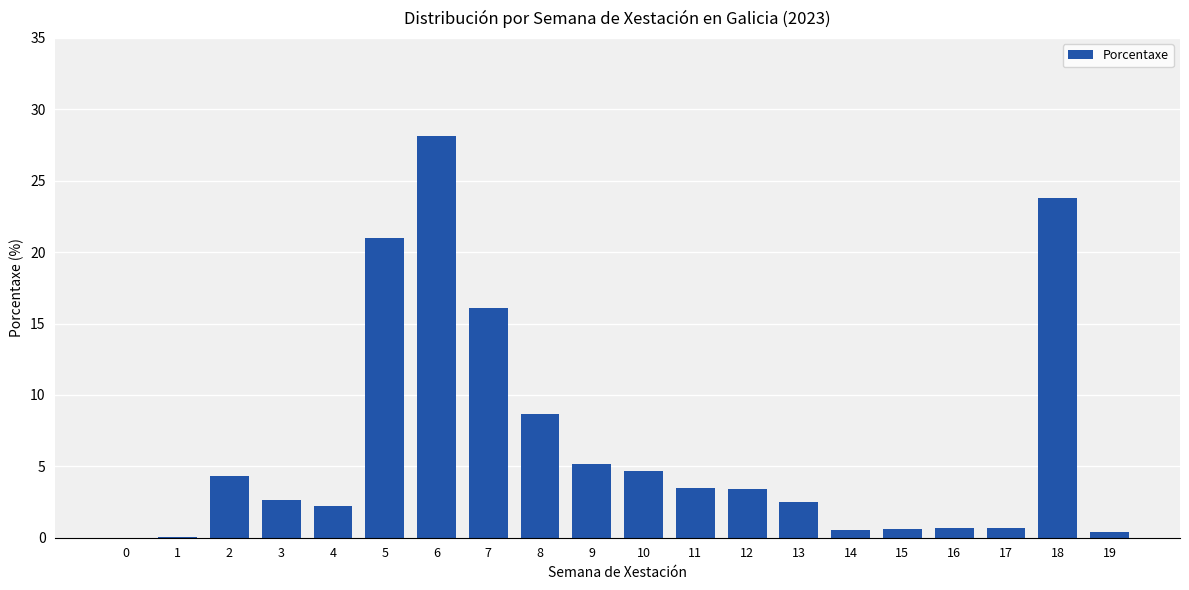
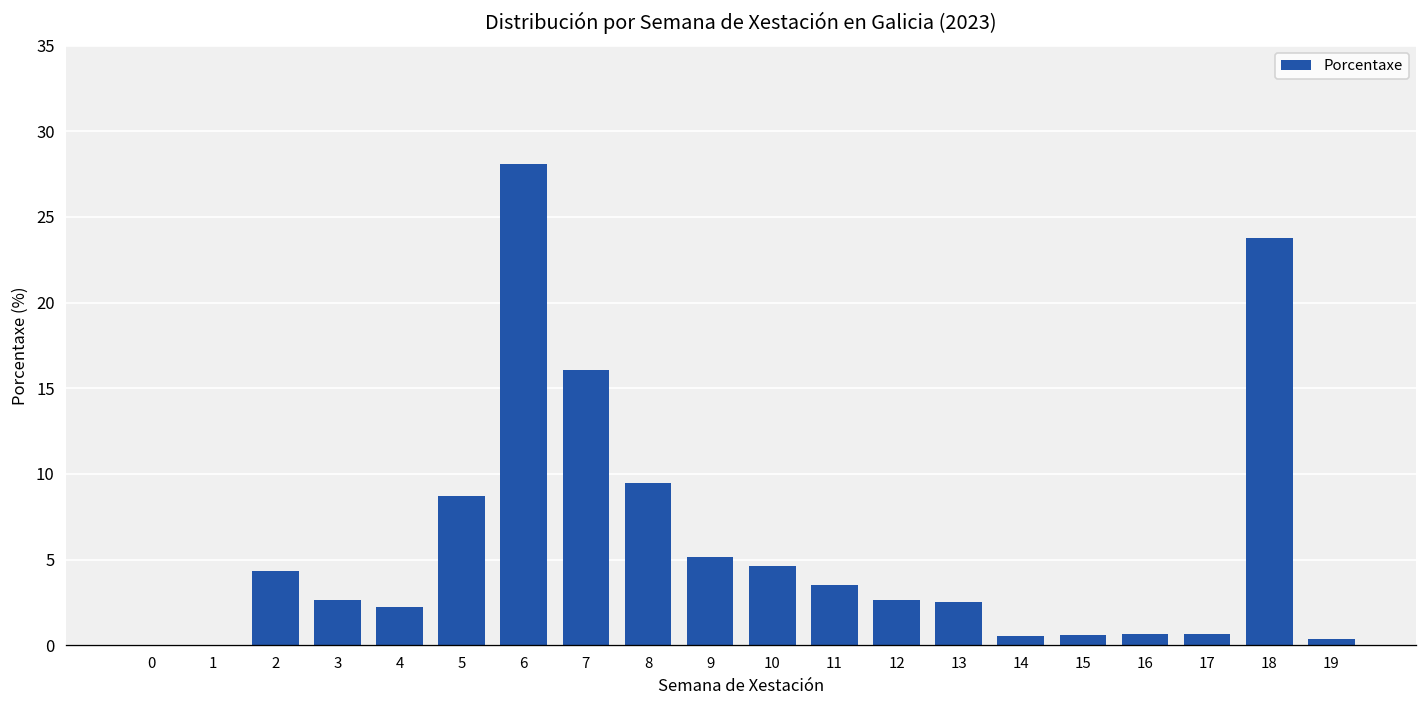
  {
    "0": 0.0,
    "2": 4.3,
    "3": 2.7,
    "4": 2.2,
-   "5": 21.0,
+   "5": 8.7,
    "6": 28.1,
    "7": 16.1,
-   "8": 8.7,
+   "8": 9.5,
    "9": 5.2,
    "10": 4.7,
    "11": 3.5,
-   "12": 3.4,
+   "12": 2.6,
    "13": 2.5,
    "14": 0.6,
    "15": 0.6,
    "16": 0.7,
    "17": 0.7,
    "18": 23.8,
    "19": 0.4
  }
